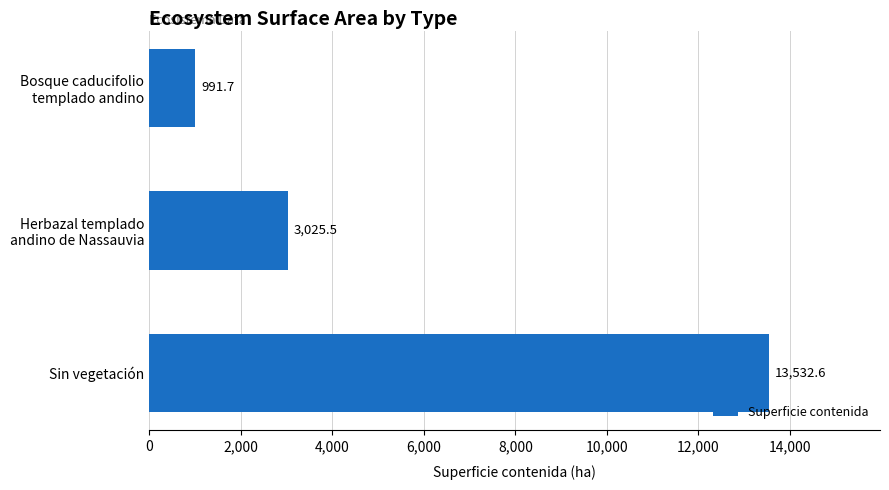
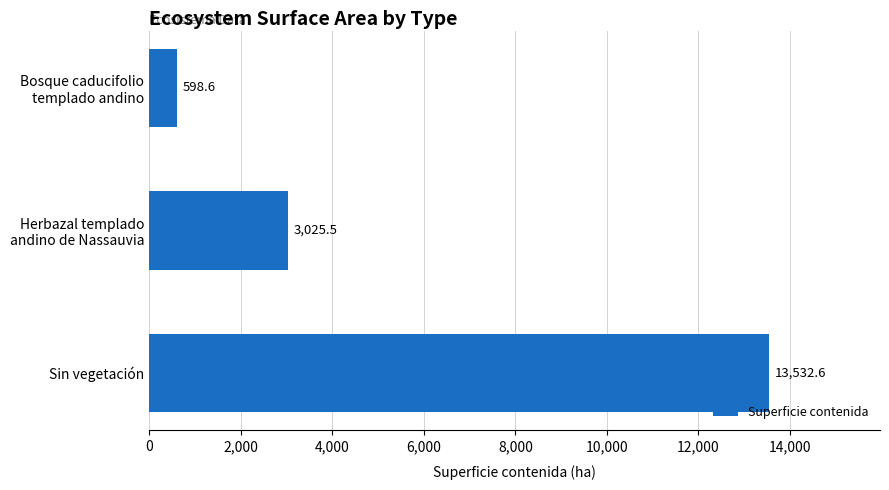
  {
-   "Bosque caducifolio templado andino": "991.7",
+   "Bosque caducifolio templado andino": "598.6",
    "Herbazal templado andino de Nassauvia": "3,025.5",
    "Sin vegetación": "13,532.6"
  }
